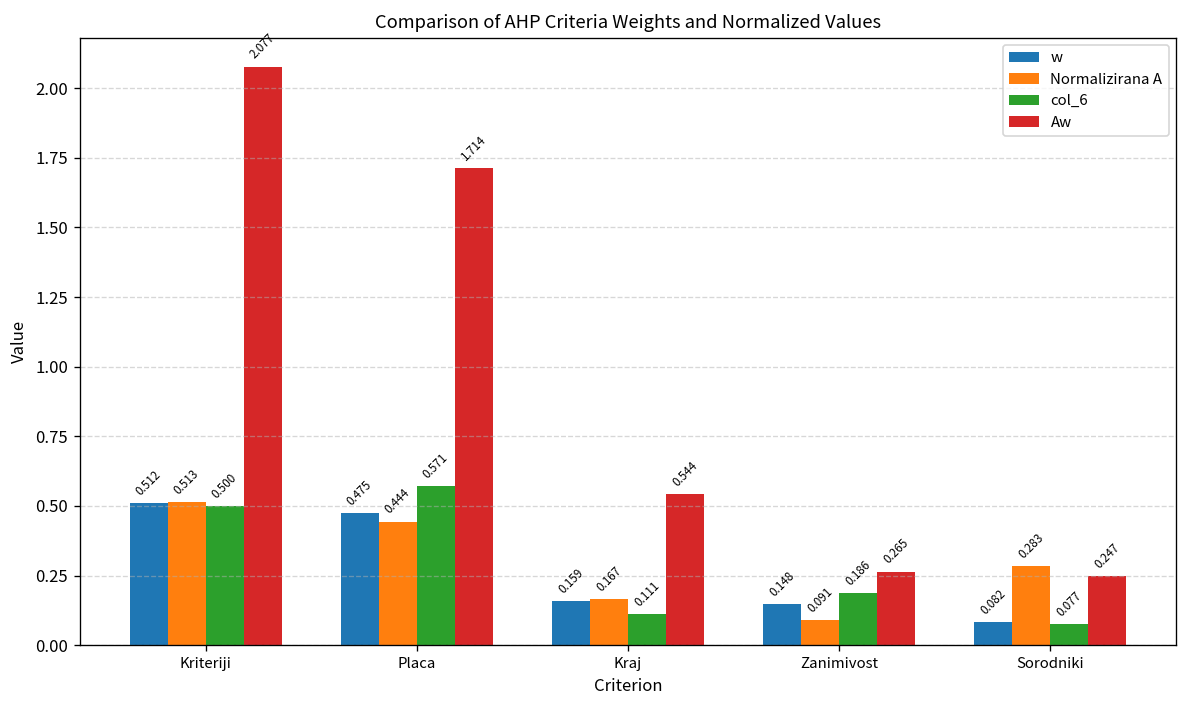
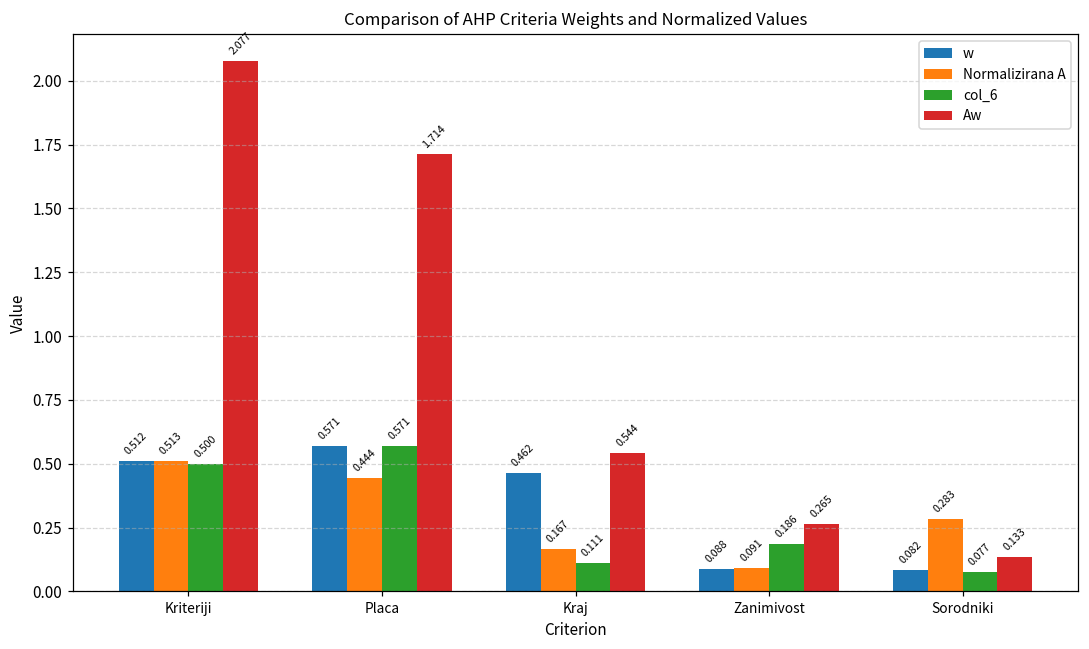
  {
    "w": {
      "Kriteriji": 0.512,
-     "Placa": 0.475,
-     "Kraj": 0.159,
-     "Zanimivost": 0.148,
+     "Placa": 0.571,
+     "Kraj": 0.462,
+     "Zanimivost": 0.088,
      "Sorodniki": 0.082
    },
    "Normalizirana A": {
      "Kriteriji": 0.513,
      "Placa": 0.444,
      "Kraj": 0.167,
      "Zanimivost": 0.091,
      "Sorodniki": 0.283
    },
    "col_6": {
      "Kriteriji": 0.500,
      "Placa": 0.571,
      "Kraj": 0.111,
      "Zanimivost": 0.186,
      "Sorodniki": 0.077
    },
    "Aw": {
      "Kriteriji": 2.077,
      "Placa": 1.714,
      "Kraj": 0.544,
      "Zanimivost": 0.265,
-     "Sorodniki": 0.247
+     "Sorodniki": 0.133
    }
  }
